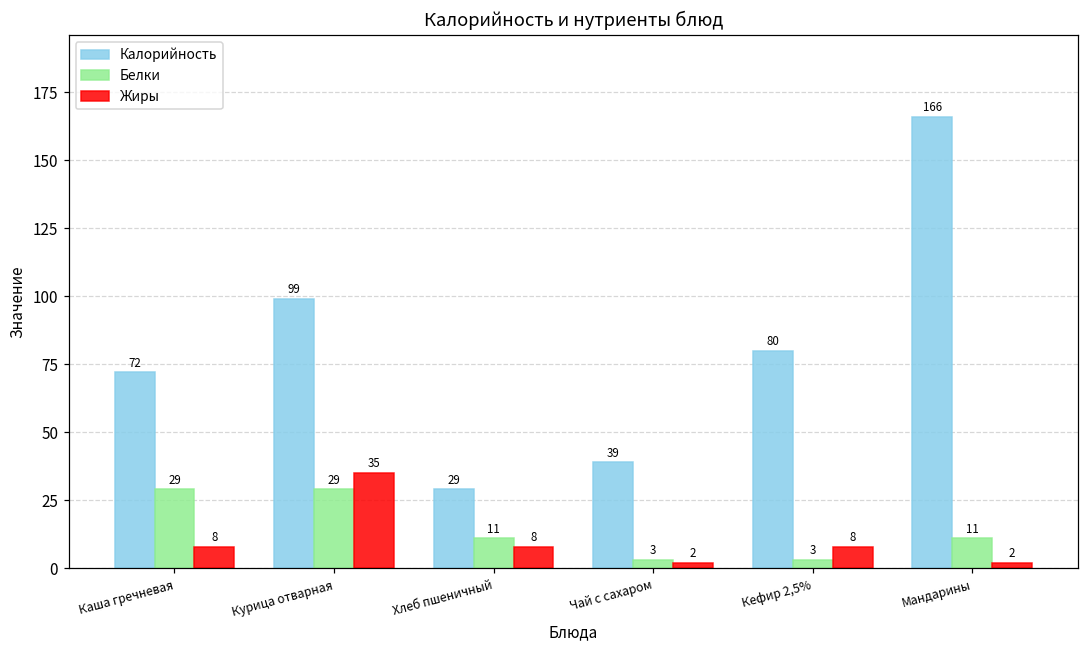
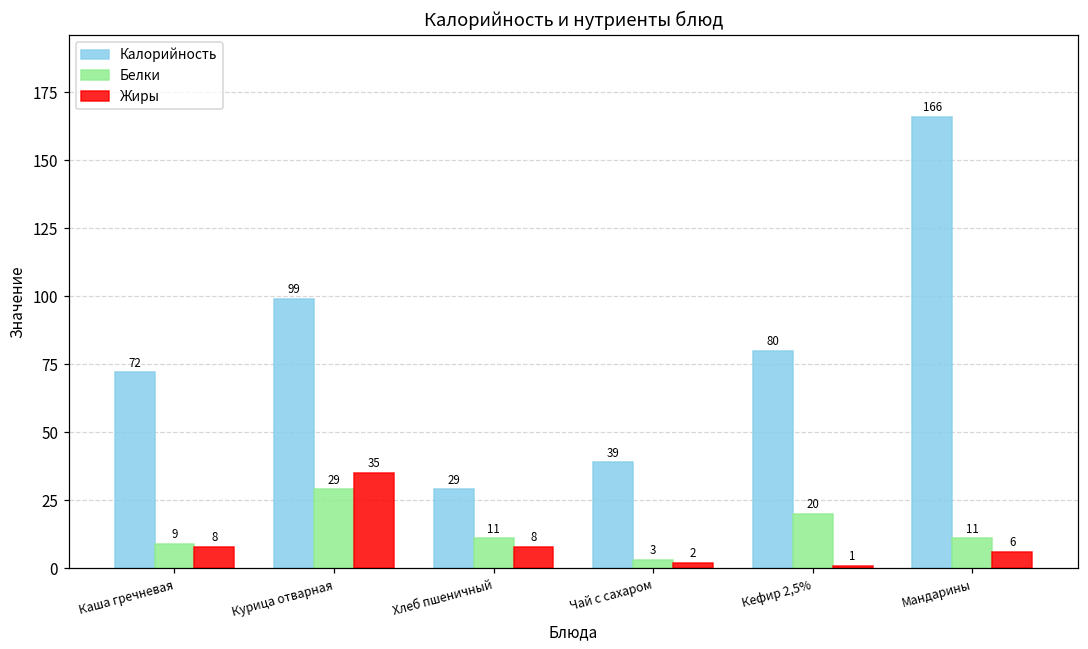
  {
    "Калорийность": {
      "Каша гречневая": 72,
      "Курица отварная": 99,
      "Хлеб пшеничный": 29,
      "Чай с сахаром": 39,
      "Кефир 2,5%": 80,
      "Мандарины": 166
    },
    "Белки": {
-     "Каша гречневая": 29,
+     "Каша гречневая": 9,
      "Курица отварная": 29,
      "Хлеб пшеничный": 11,
      "Чай с сахаром": 3,
-     "Кефир 2,5%": 3,
+     "Кефир 2,5%": 20,
      "Мандарины": 11
    },
    "Жиры": {
      "Каша гречневая": 8,
      "Курица отварная": 35,
      "Хлеб пшеничный": 8,
      "Чай с сахаром": 2,
-     "Кефир 2,5%": 8,
-     "Мандарины": 2
+     "Кефир 2,5%": 1,
+     "Мандарины": 6
    }
  }
